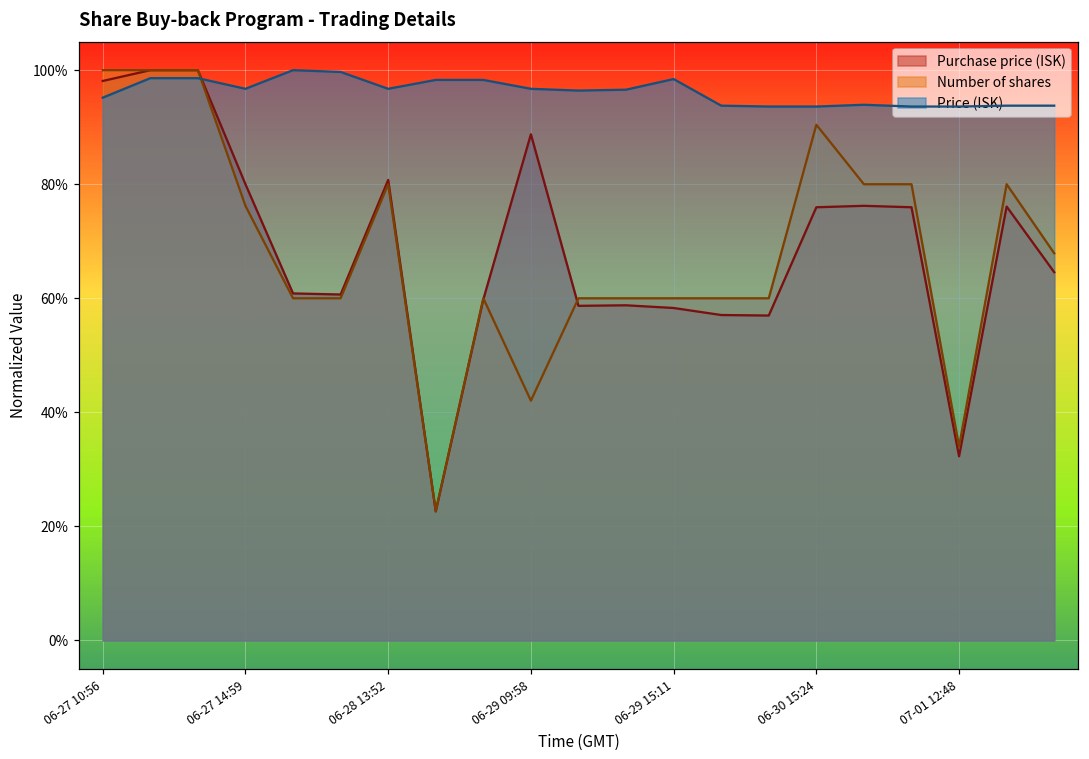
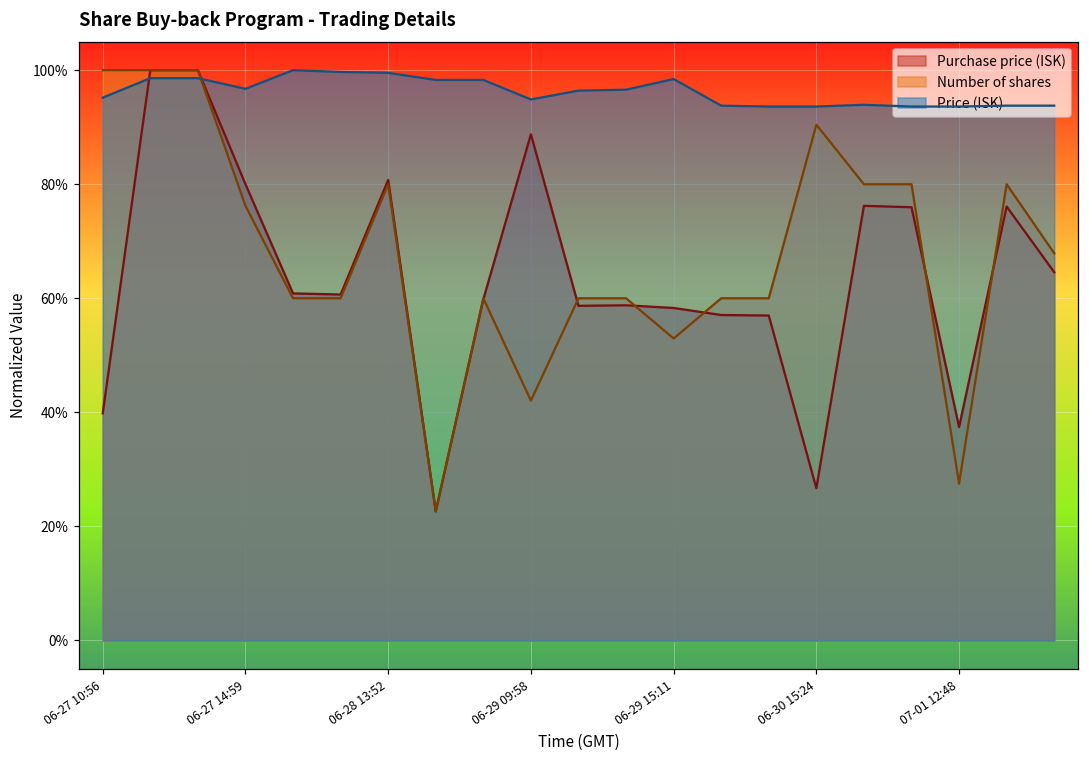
  {
    "Purchase price (ISK)": {
-     "06-27 10:56": "98%",
+     "06-27 10:56": "40%",
      "06-27 14:59": "80%",
      "06-28 13:52": "81%",
      "06-29 09:58": "89%",
      "06-29 15:11": "58%",
-     "06-30 15:24": "76%",
-     "07-01 12:48": "32%"
+     "06-30 15:24": "27%",
+     "07-01 12:48": "37%"
    },
    "Number of shares": {
      "06-27 10:56": "100%",
      "06-27 14:59": "76%",
      "06-28 13:52": "80%",
      "06-29 09:58": "42%",
-     "06-29 15:11": "60%",
+     "06-29 15:11": "53%",
      "06-30 15:24": "90%",
-     "07-01 12:48": "34%"
+     "07-01 12:48": "28%"
    },
    "Price (ISK)": {
      "06-27 10:56": "95%",
      "06-27 14:59": "97%",
-     "06-28 13:52": "97%",
-     "06-29 09:58": "97%",
+     "06-28 13:52": "100%",
+     "06-29 09:58": "95%",
      "06-29 15:11": "98%",
      "06-30 15:24": "94%"
    }
  }
